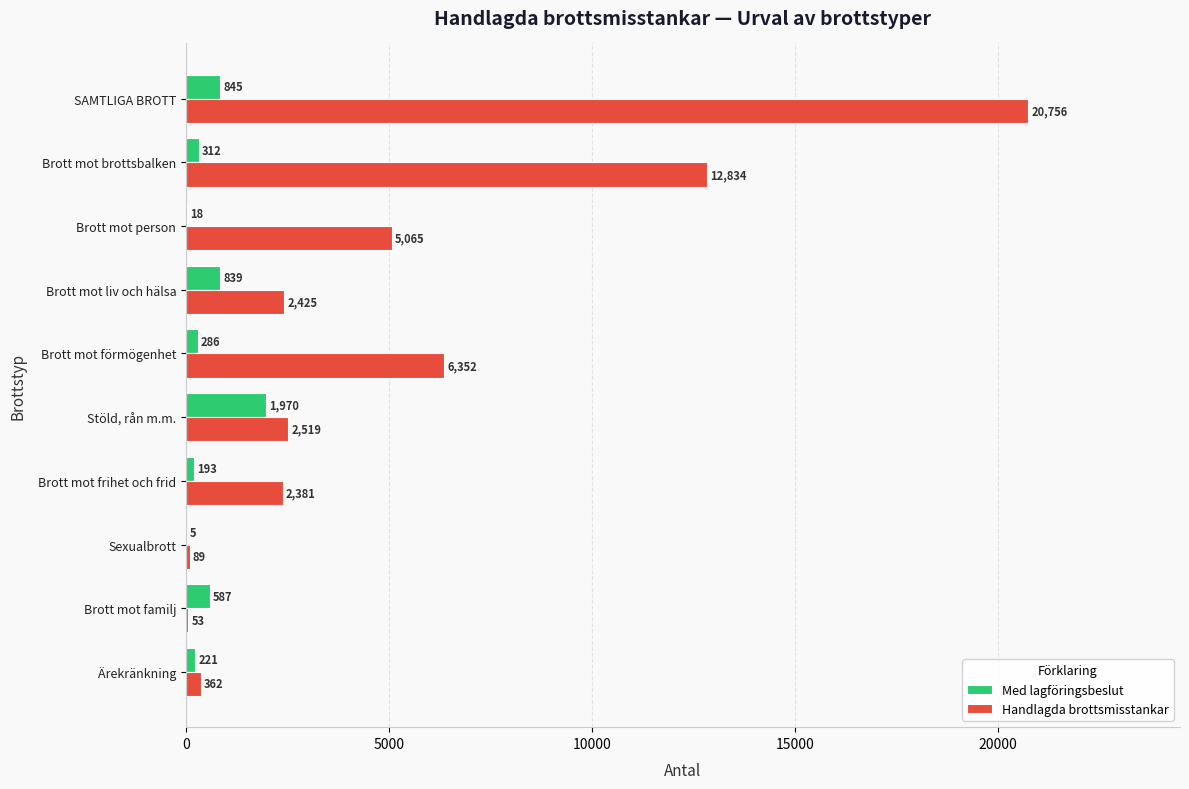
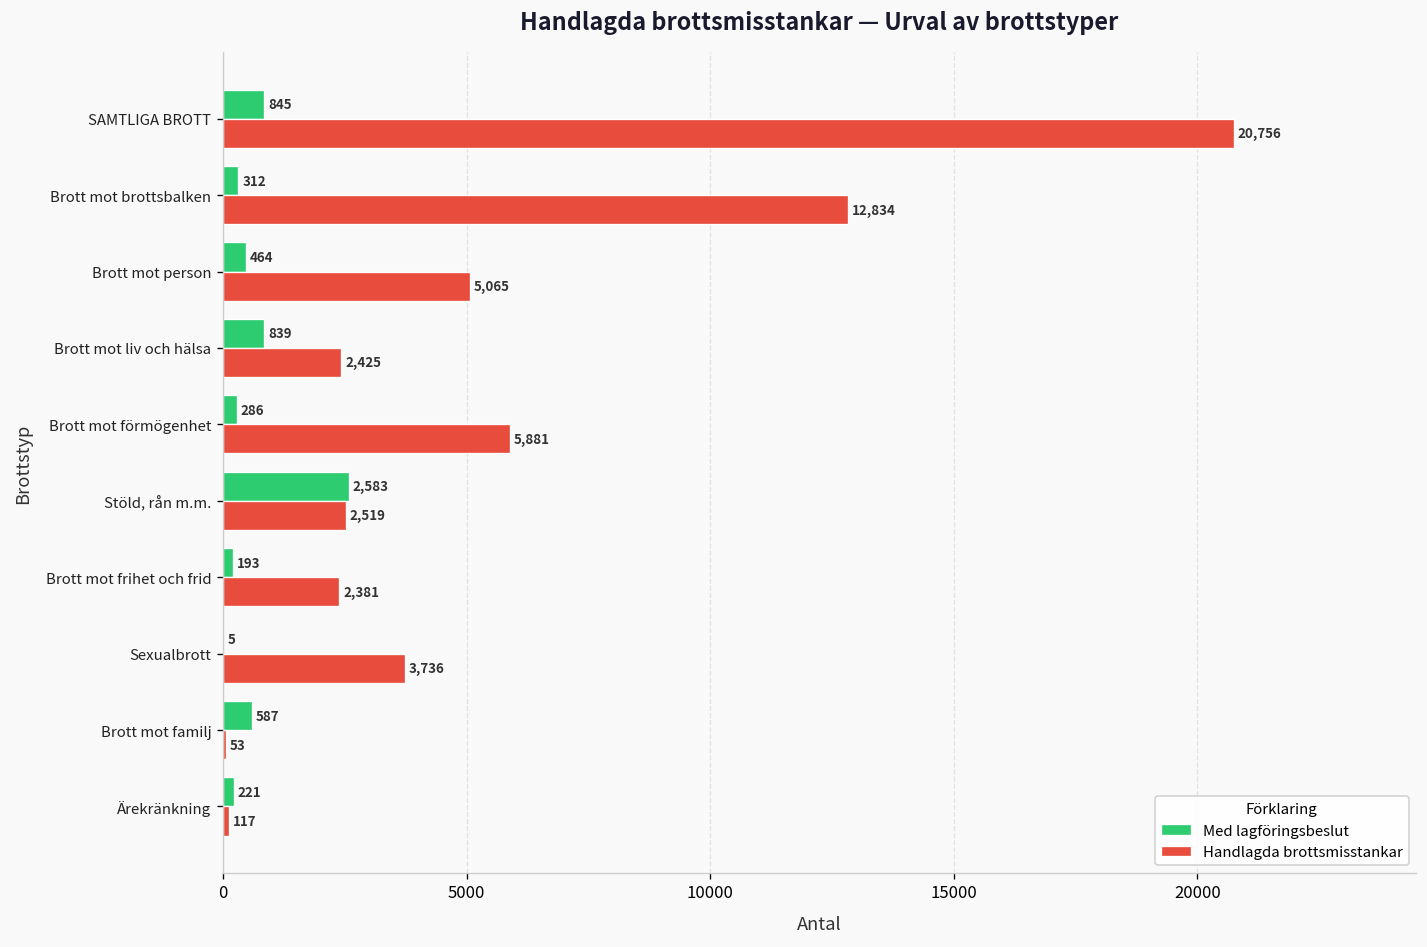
  {
    "Med lagföringsbeslut": {
      "SAMTLIGA BROTT": "845",
      "Brott mot brottsbalken": "312",
-     "Brott mot person": "18",
+     "Brott mot person": "464",
      "Brott mot liv och hälsa": "839",
      "Brott mot förmögenhet": "286",
-     "Stöld, rån m.m.": "1,970",
+     "Stöld, rån m.m.": "2,583",
      "Brott mot frihet och frid": "193",
      "Sexualbrott": "5",
      "Brott mot familj": "587",
      "Ärekränkning": "221"
    },
    "Handlagda brottsmisstankar": {
      "SAMTLIGA BROTT": "20,756",
      "Brott mot brottsbalken": "12,834",
      "Brott mot person": "5,065",
      "Brott mot liv och hälsa": "2,425",
-     "Brott mot förmögenhet": "6,352",
+     "Brott mot förmögenhet": "5,881",
      "Stöld, rån m.m.": "2,519",
      "Brott mot frihet och frid": "2,381",
-     "Sexualbrott": "89",
+     "Sexualbrott": "3,736",
      "Brott mot familj": "53",
-     "Ärekränkning": "362"
+     "Ärekränkning": "117"
    }
  }
